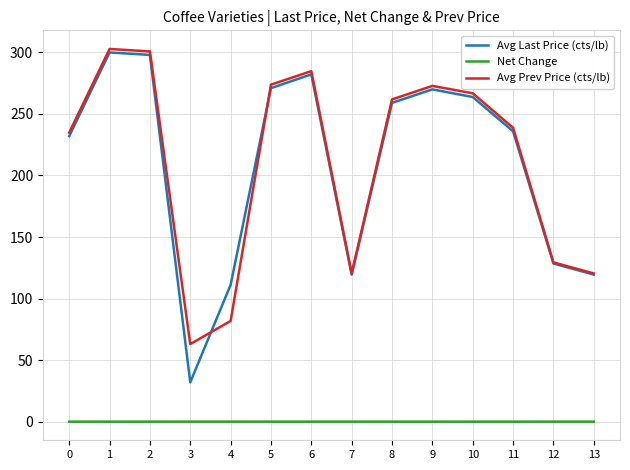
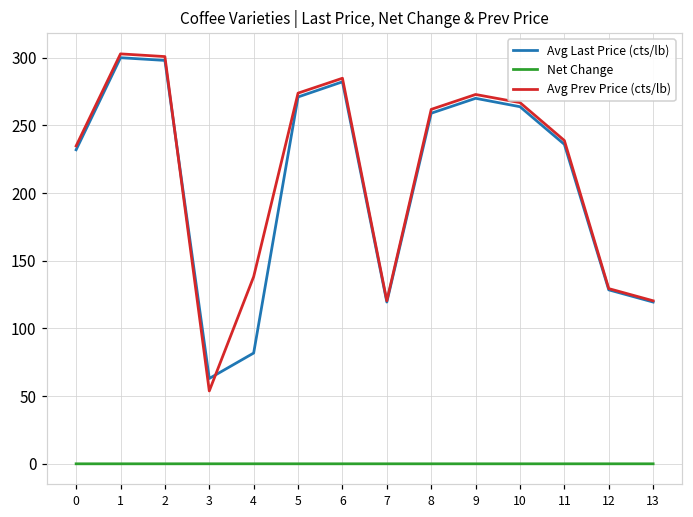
  {
    "Avg Last Price (cts/lb)": {
      "0": 232,
      "1": 300,
      "2": 298,
-     "3": 32,
-     "4": 111,
+     "3": 63,
+     "4": 82,
      "5": 271,
      "6": 282,
      "8": 259,
      "9": 270,
      "10": 264,
      "11": 236
    },
    "Net Change": {
      "0": 0,
      "1": 0,
      "2": 0,
      "3": 0,
      "4": 0,
      "5": 0,
      "6": 0,
      "7": 0,
      "8": 0,
      "9": 0,
      "10": 0,
      "11": 0,
      "12": 0,
      "13": 0
    },
    "Avg Prev Price (cts/lb)": {
      "0": 235,
      "1": 303,
      "2": 301,
-     "3": 63,
-     "4": 82,
+     "3": 54,
+     "4": 138,
      "5": 274,
      "6": 285,
      "8": 262,
      "9": 273,
      "10": 267,
      "11": 239
    }
  }
